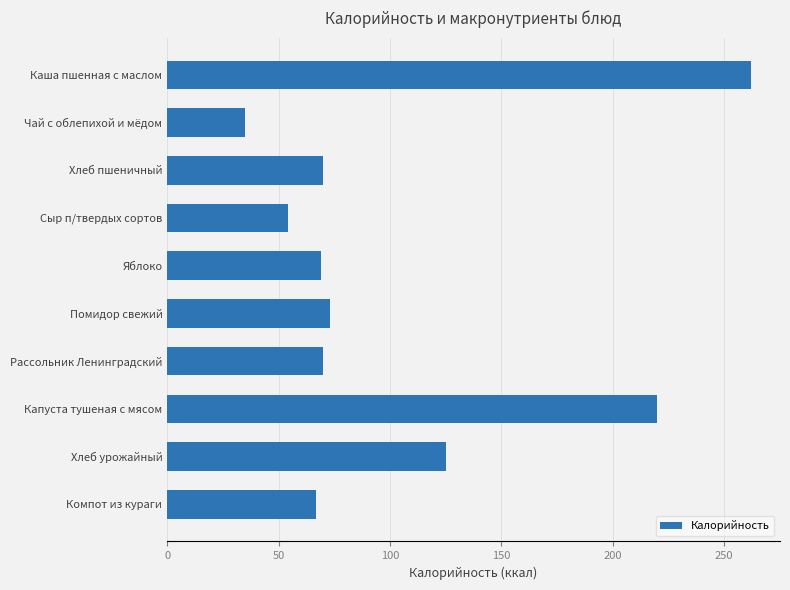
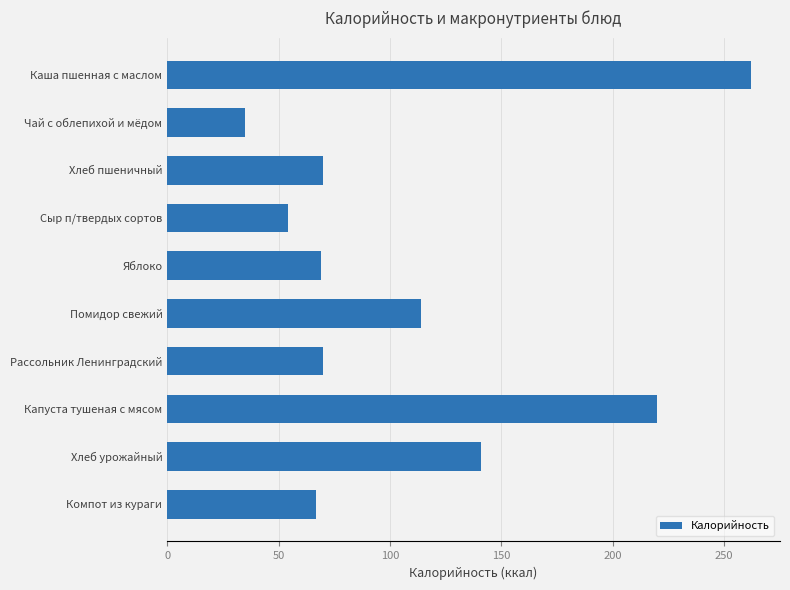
  {
    "Каша пшенная с маслом": 262,
    "Чай с облепихой и мёдом": 35,
    "Хлеб пшеничный": 70,
    "Сыр п/твердых сортов": 54,
    "Яблоко": 69,
-   "Помидор свежий": 73,
+   "Помидор свежий": 114,
    "Рассольник Ленинградский": 70,
    "Капуста тушеная с мясом": 220,
-   "Хлеб урожайный": 125,
+   "Хлеб урожайный": 141,
    "Компот из кураги": 67
  }
